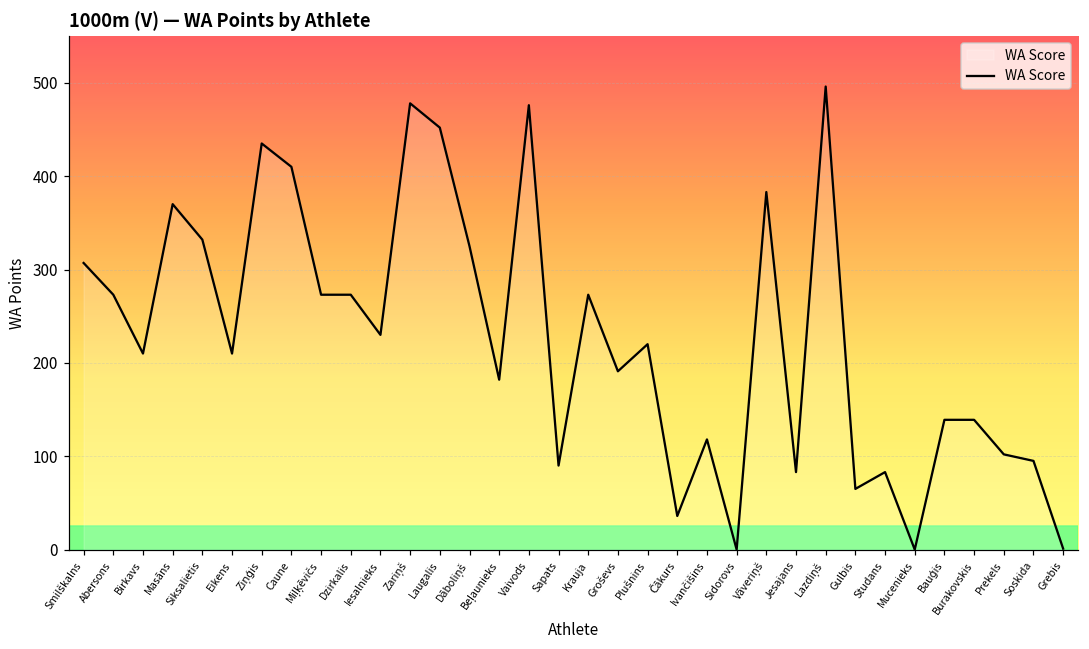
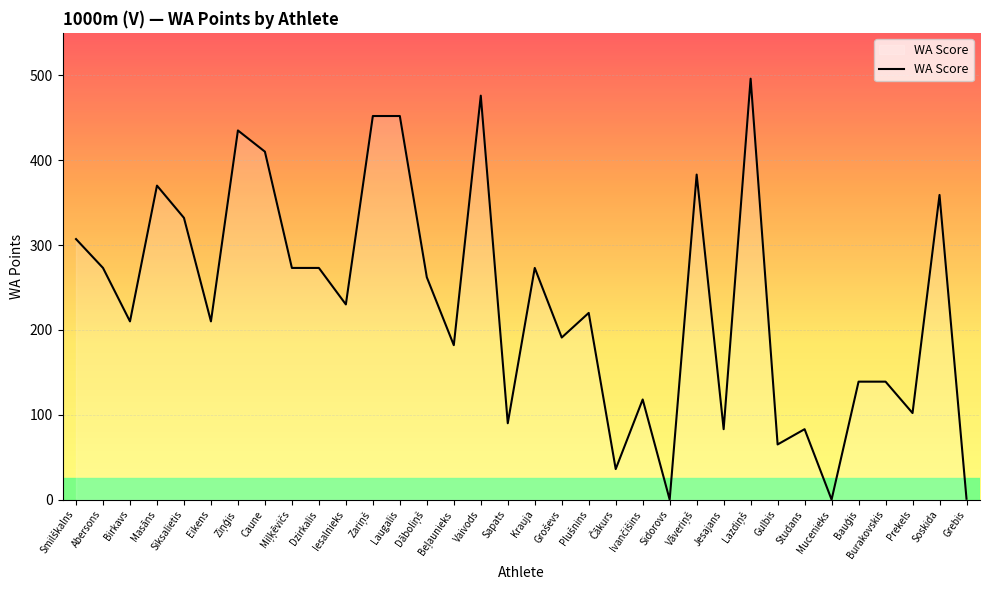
  {
    "Smilškalns": 310,
    "Abersons": 270,
    "Birkavs": 210,
    "Masāns": 370,
    "Siksalietis": 330,
    "Eikens": 210,
    "Ziņģis": 440,
    "Caune": 410,
    "Miļķēvičs": 270,
    "Dzirkalis": 270,
    "Iesalnieks": 230,
-   "Zariņš": 480,
+   "Zariņš": 450,
    "Laugalis": 450,
-   "Dāboliņš": 330,
+   "Dāboliņš": 260,
    "Beļaunieks": 180,
    "Vaivods": 480,
    "Sapats": 90,
    "Krauja": 270,
    "Groševs": 190,
    "Plušnins": 220,
    "Čākurs": 40,
    "Ivančišins": 120,
    "Vāveriņš": 380,
    "Jesajans": 80,
    "Lazdiņš": 500,
    "Gulbis": 70,
    "Studans": 80,
    "Bauģis": 140,
    "Burakovskis": 140,
    "Prekels": 100,
-   "Soskida": 100
+   "Soskida": 360
  }
